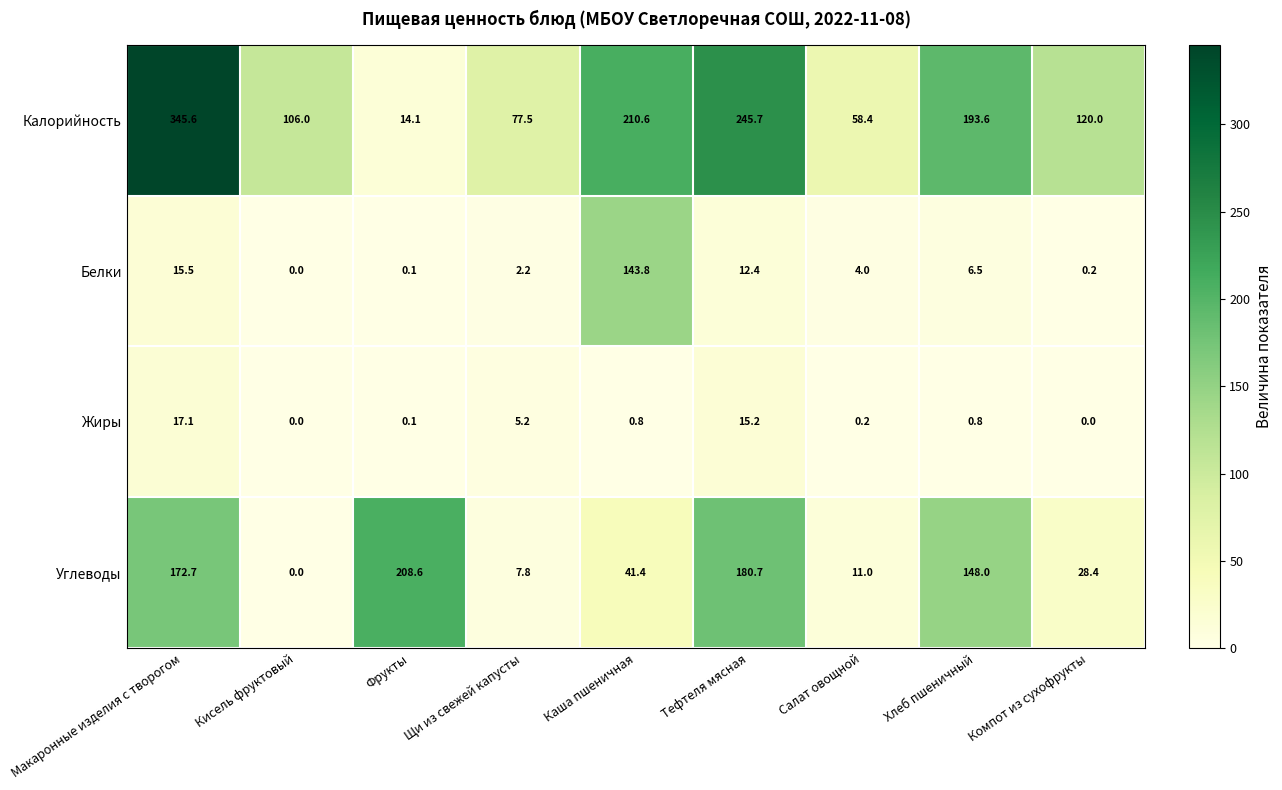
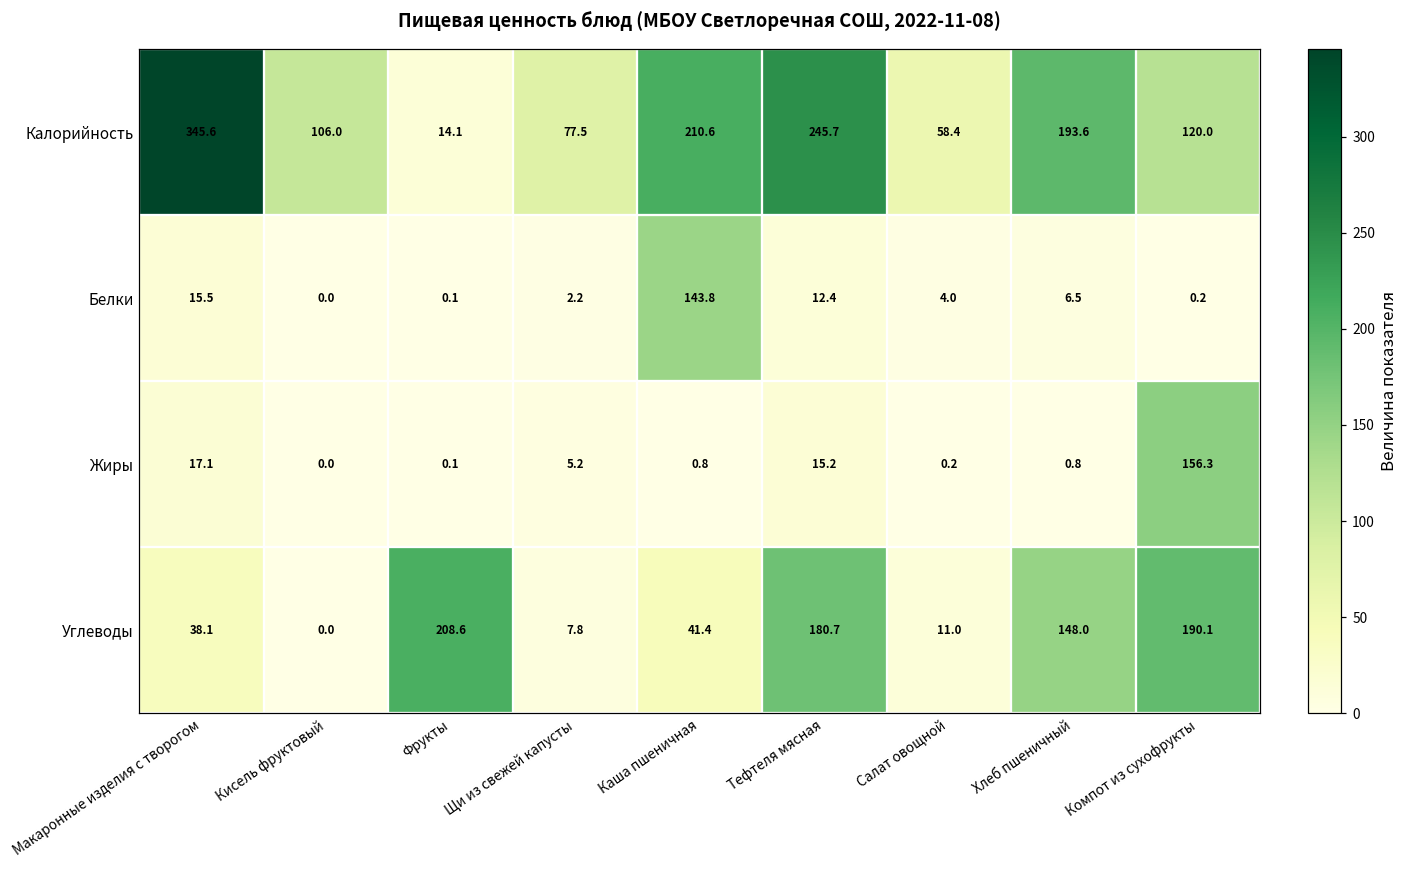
  {
    "Калорийность": {
      "Макаронные изделия с творогом": 345.6,
      "Кисель фруктовый": 106.0,
      "Фрукты": 14.1,
      "Щи из свежей капусты": 77.5,
      "Каша пшеничная": 210.6,
      "Тефтеля мясная": 245.7,
      "Салат овощной": 58.4,
      "Хлеб пшеничный": 193.6,
      "Компот из сухофрукты": 120.0
    },
    "Белки": {
      "Макаронные изделия с творогом": 15.5,
      "Кисель фруктовый": 0.0,
      "Фрукты": 0.1,
      "Щи из свежей капусты": 2.2,
      "Каша пшеничная": 143.8,
      "Тефтеля мясная": 12.4,
      "Салат овощной": 4.0,
      "Хлеб пшеничный": 6.5,
      "Компот из сухофрукты": 0.2
    },
    "Жиры": {
      "Макаронные изделия с творогом": 17.1,
      "Кисель фруктовый": 0.0,
      "Фрукты": 0.1,
      "Щи из свежей капусты": 5.2,
      "Каша пшеничная": 0.8,
      "Тефтеля мясная": 15.2,
      "Салат овощной": 0.2,
      "Хлеб пшеничный": 0.8,
-     "Компот из сухофрукты": 0.0
+     "Компот из сухофрукты": 156.3
    },
    "Углеводы": {
-     "Макаронные изделия с творогом": 172.7,
+     "Макаронные изделия с творогом": 38.1,
      "Кисель фруктовый": 0.0,
      "Фрукты": 208.6,
      "Щи из свежей капусты": 7.8,
      "Каша пшеничная": 41.4,
      "Тефтеля мясная": 180.7,
      "Салат овощной": 11.0,
      "Хлеб пшеничный": 148.0,
-     "Компот из сухофрукты": 28.4
+     "Компот из сухофрукты": 190.1
    }
  }
